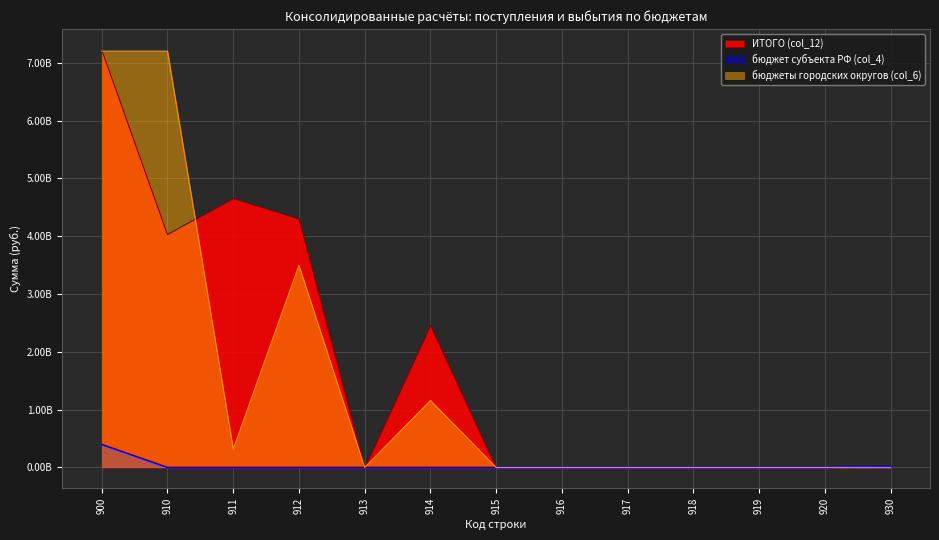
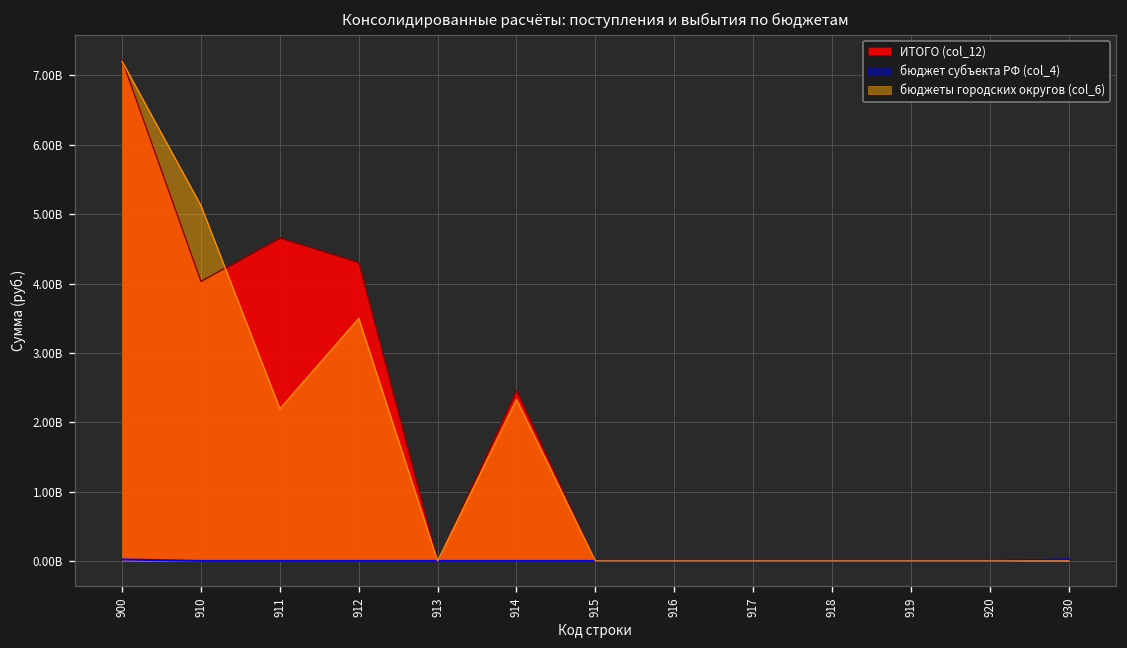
  {
    "ИТОГО (col_12)": {
      "910": 4000000000,
      "911": 4700000000,
      "912": 4300000000,
      "914": 2500000000
    },
    "бюджет субъекта РФ (col_4)": {
-     "900": 400000000,
+     "900": 0,
      "910": 0,
      "911": 0,
      "912": 0,
      "914": 0
    },
    "бюджеты городских округов (col_6)": {
-     "910": 7200000000,
-     "911": 300000000,
+     "910": 5100000000,
+     "911": 2200000000,
      "912": 3500000000,
-     "914": 1200000000
+     "914": 2300000000
    }
  }
